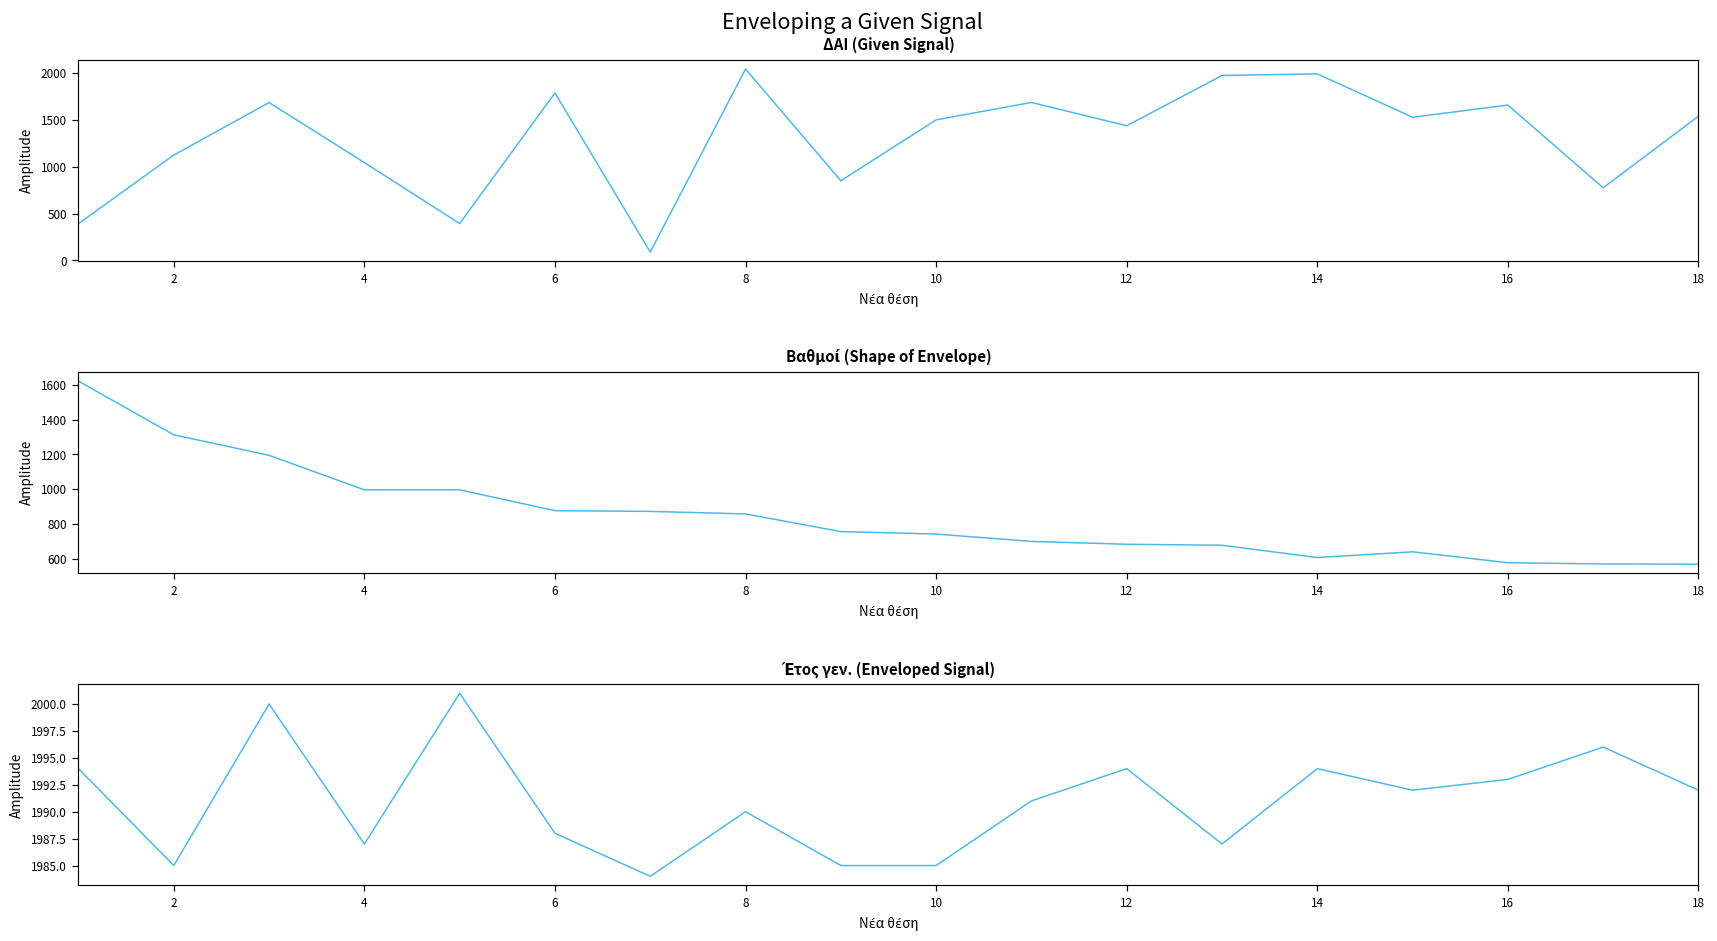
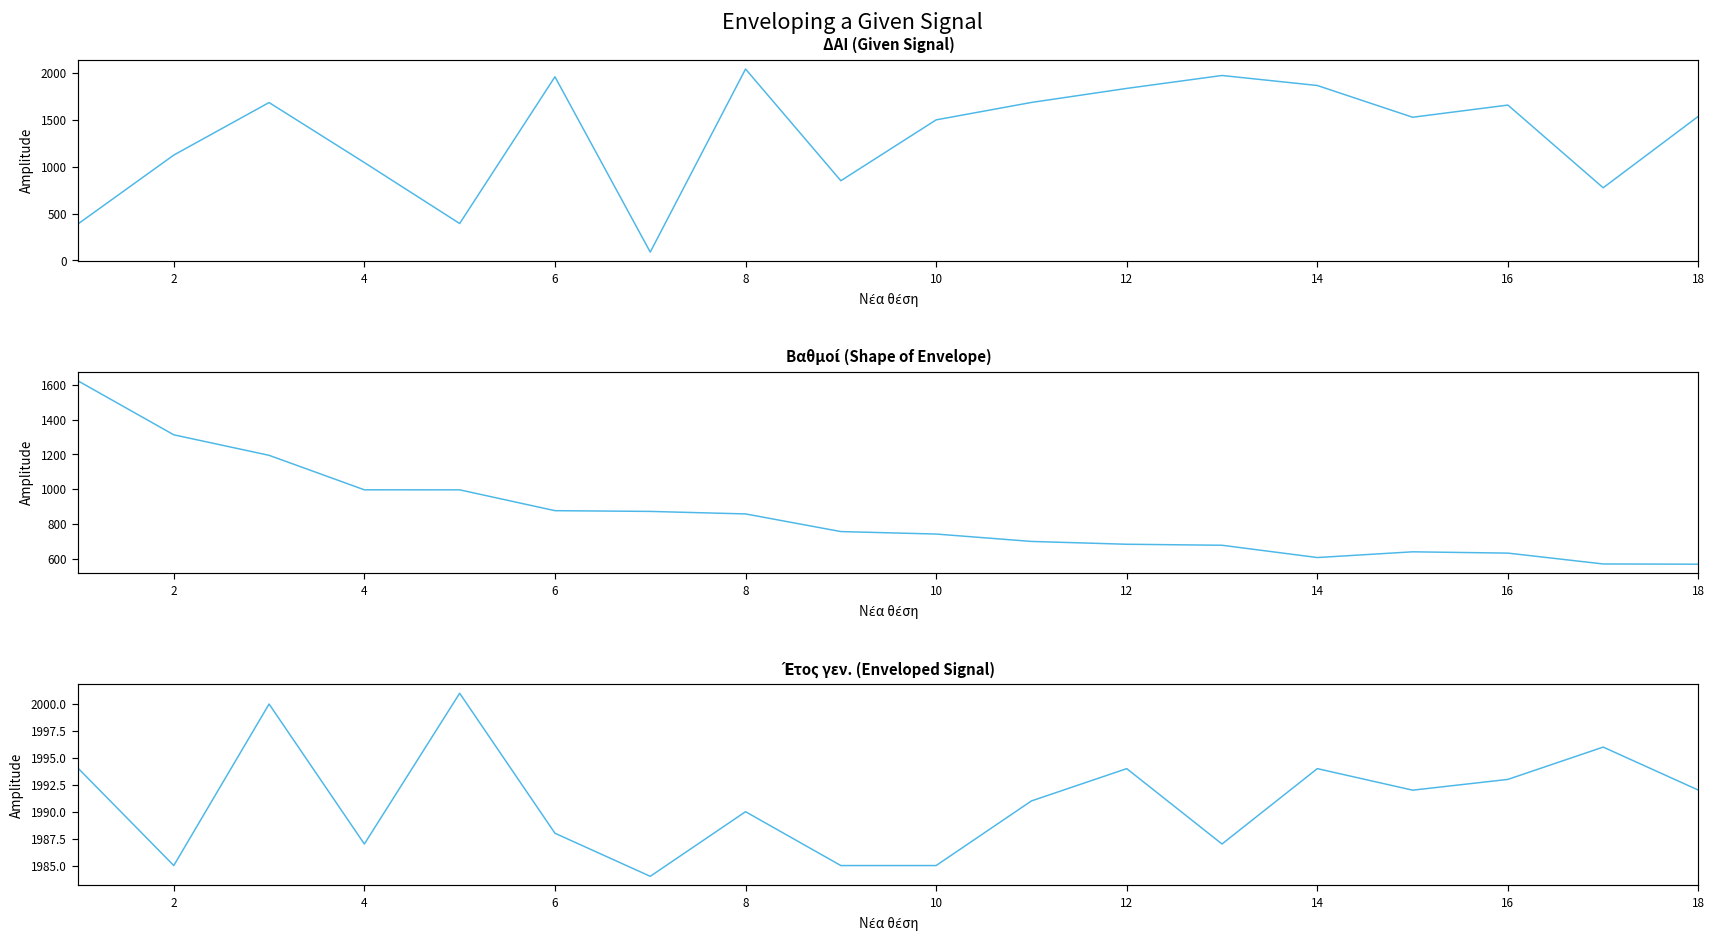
  {
    "ΔΑΙ (Given Signal)": {
      "2": 1100,
      "4": 1000,
-     "6": 1800,
+     "6": 2000,
      "8": 2000,
      "10": 1500,
-     "12": 1400,
-     "14": 2000,
+     "12": 1800,
+     "14": 1900,
      "16": 1700,
      "18": 1500
    },
    "Βαθμοί (Shape of Envelope)": {
      "2": 1310,
      "4": 1000,
      "6": 880,
      "8": 860,
      "10": 740,
      "12": 680,
      "14": 610,
-     "16": 580,
+     "16": 630,
      "18": 570
    },
    "Έτος γεν. (Enveloped Signal)": {
      "2": 1985,
      "4": 1987,
      "6": 1988,
      "8": 1990,
      "10": 1985,
      "12": 1994,
      "14": 1994,
      "16": 1993,
      "18": 1992
    }
  }
